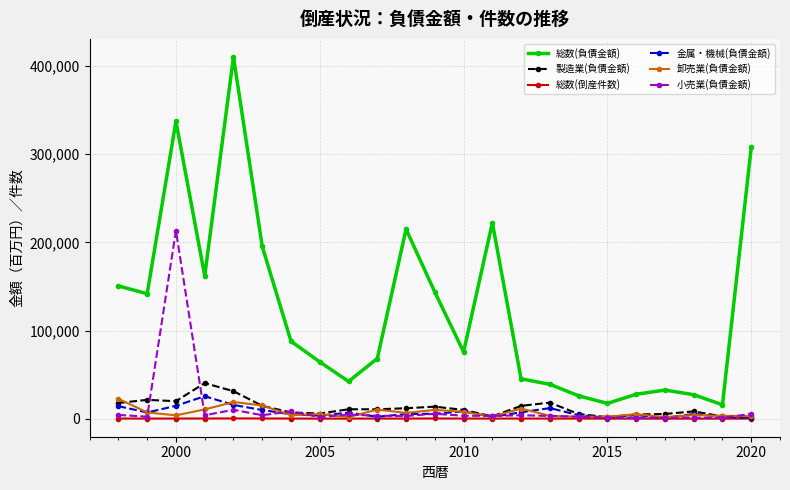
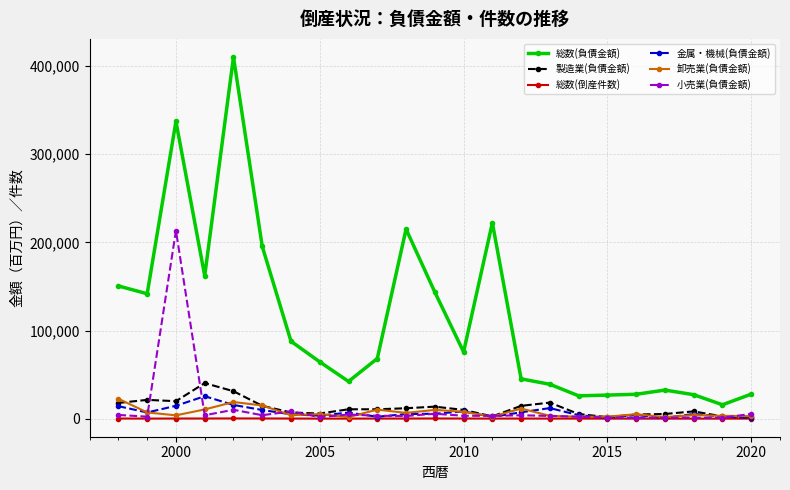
  {
    "総数(負債金額)": {
      "2000": "340,000",
      "2005": "60,000",
      "2010": "80,000",
-     "2015": "20,000",
-     "2020": "310,000"
+     "2015": "30,000",
+     "2020": "30,000"
    },
    "製造業(負債金額)": {
      "2000": "20,000"
    },
    "総数(倒産件数)": {
      "2000": "0",
      "2010": "0"
    },
    "金属・機械(負債金額)": {
      "2000": "10,000"
    },
    "卸売業(負債金額)": {
      "2000": "0"
    },
    "小売業(負債金額)": {
      "2000": "210,000",
      "2010": "0"
    }
  }
